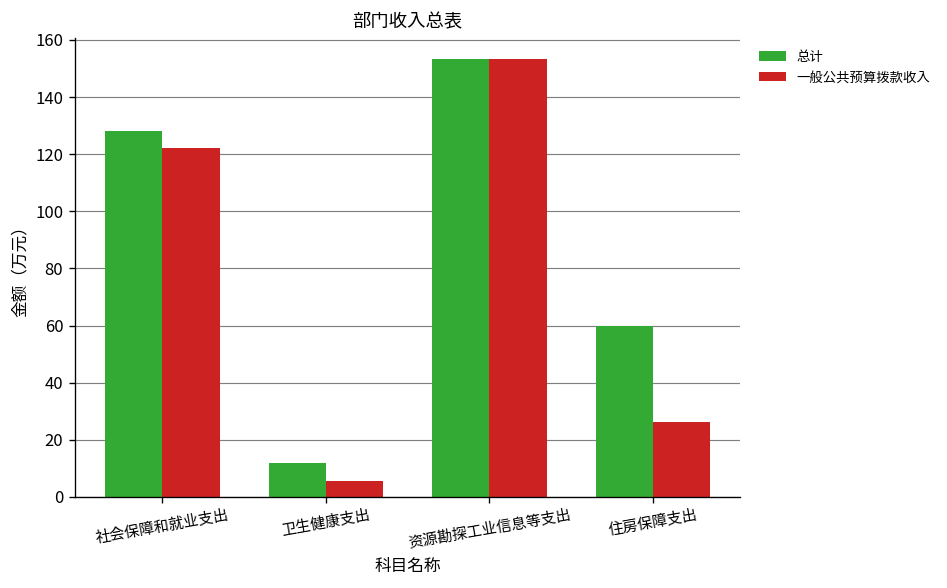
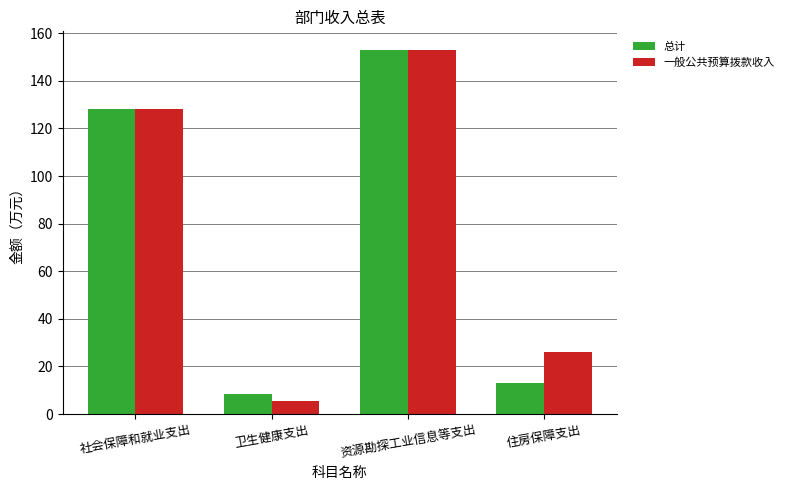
  {
    "总计": {
      "社会保障和就业支出": 128,
-     "卫生健康支出": 12,
+     "卫生健康支出": 8,
      "资源勘探工业信息等支出": 153,
-     "住房保障支出": 60
+     "住房保障支出": 13
    },
    "一般公共预算拨款收入": {
-     "社会保障和就业支出": 122,
+     "社会保障和就业支出": 128,
      "卫生健康支出": 5,
      "资源勘探工业信息等支出": 153,
      "住房保障支出": 26
    }
  }
